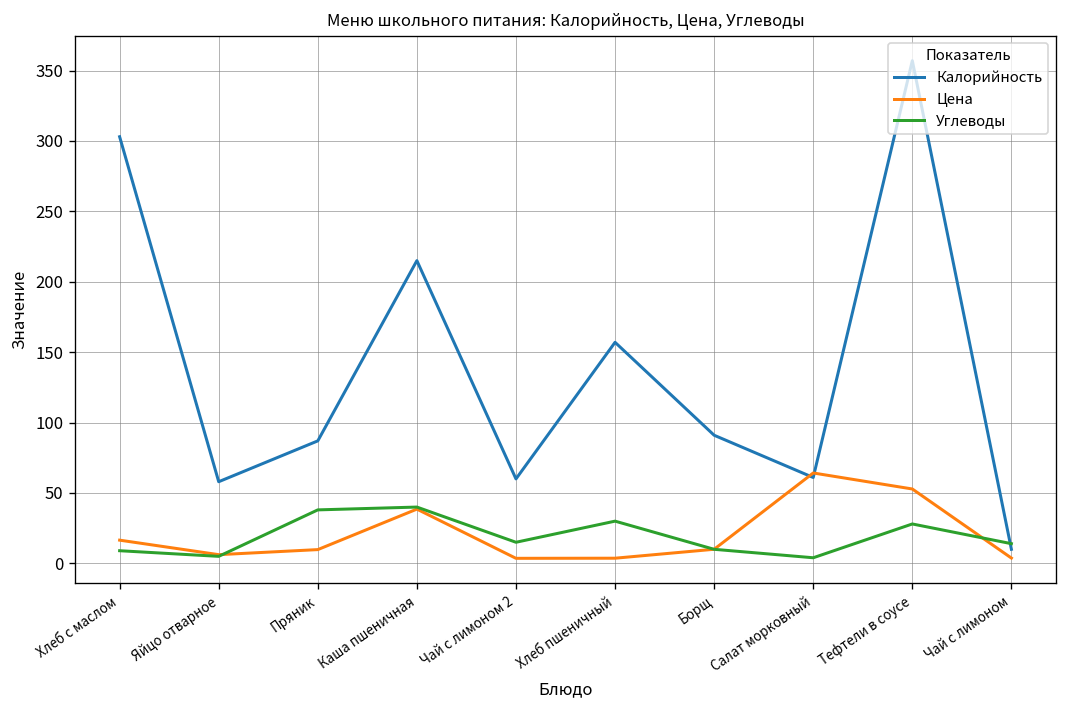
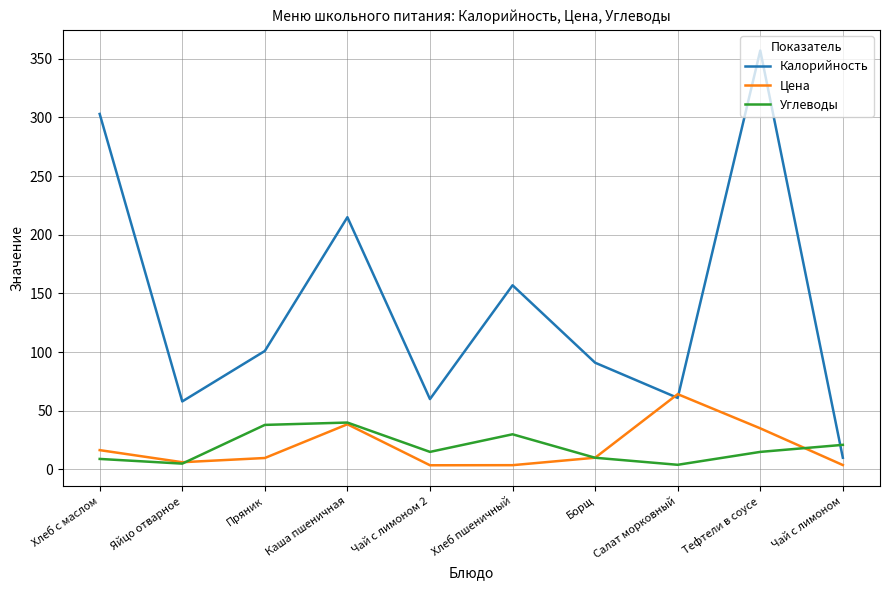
  {
    "Калорийность": {
      "Хлеб с маслом": 303,
      "Яйцо отварное": 58,
-     "Пряник": 87,
+     "Пряник": 101,
      "Каша пшеничная": 215,
      "Чай с лимоном 2": 60,
      "Хлеб пшеничный": 157,
      "Борщ": 91,
      "Салат морковный": 61,
      "Чай с лимоном": 10
    },
    "Цена": {
      "Хлеб с маслом": 17,
      "Пряник": 10,
      "Чай с лимоном 2": 4,
      "Хлеб пшеничный": 4,
      "Салат морковный": 64,
-     "Тефтели в соусе": 53,
+     "Тефтели в соусе": 35,
      "Чай с лимоном": 4
    },
    "Углеводы": {
      "Хлеб с маслом": 9,
      "Пряник": 38,
      "Чай с лимоном 2": 15,
      "Хлеб пшеничный": 30,
      "Салат морковный": 4,
-     "Тефтели в соусе": 28,
-     "Чай с лимоном": 14
+     "Тефтели в соусе": 15,
+     "Чай с лимоном": 21
    }
  }
